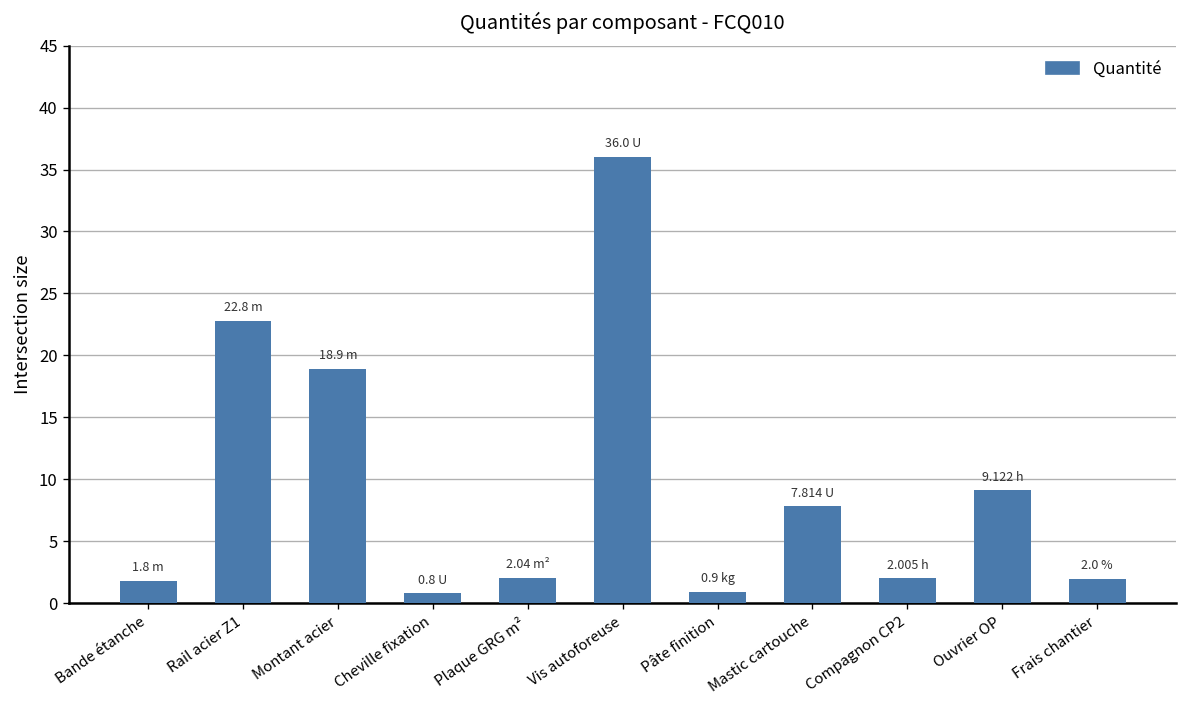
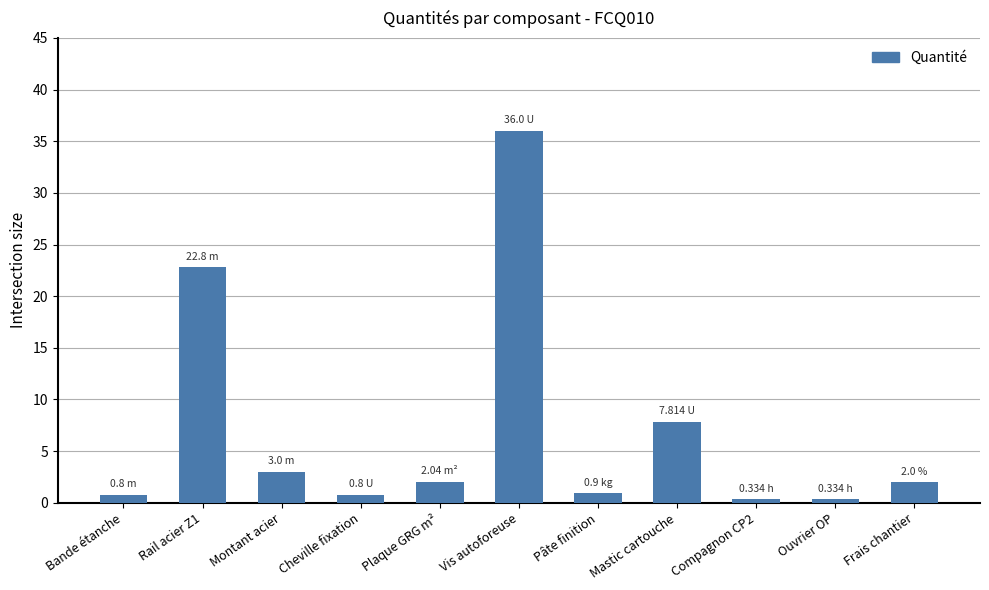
  {
-   "Bande étanche": "1.8",
+   "Bande étanche": "0.8",
    "Rail acier Z1": "22.8",
-   "Montant acier": "18.9",
+   "Montant acier": "3.0",
    "Cheville fixation": "0.8",
    "Plaque GRG m²": "2.04",
    "Vis autoforeuse": "36.0",
    "Pâte finition": "0.9",
    "Mastic cartouche": "7.814",
-   "Compagnon CP2": "2.005",
-   "Ouvrier OP": "9.122",
+   "Compagnon CP2": "0.334",
+   "Ouvrier OP": "0.334",
    "Frais chantier": "2.0 %"
  }
